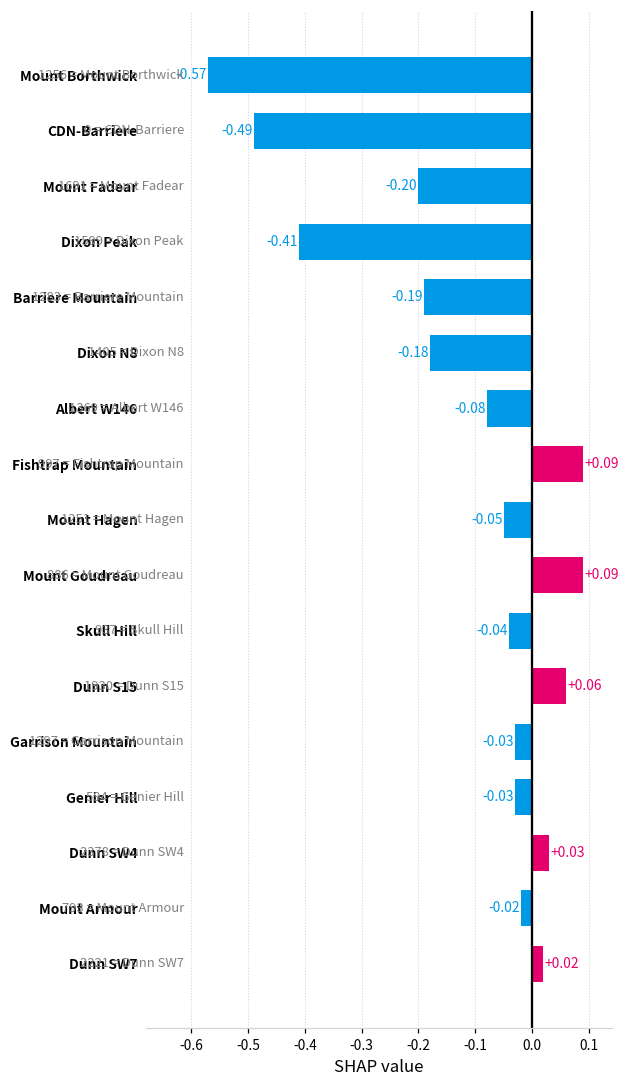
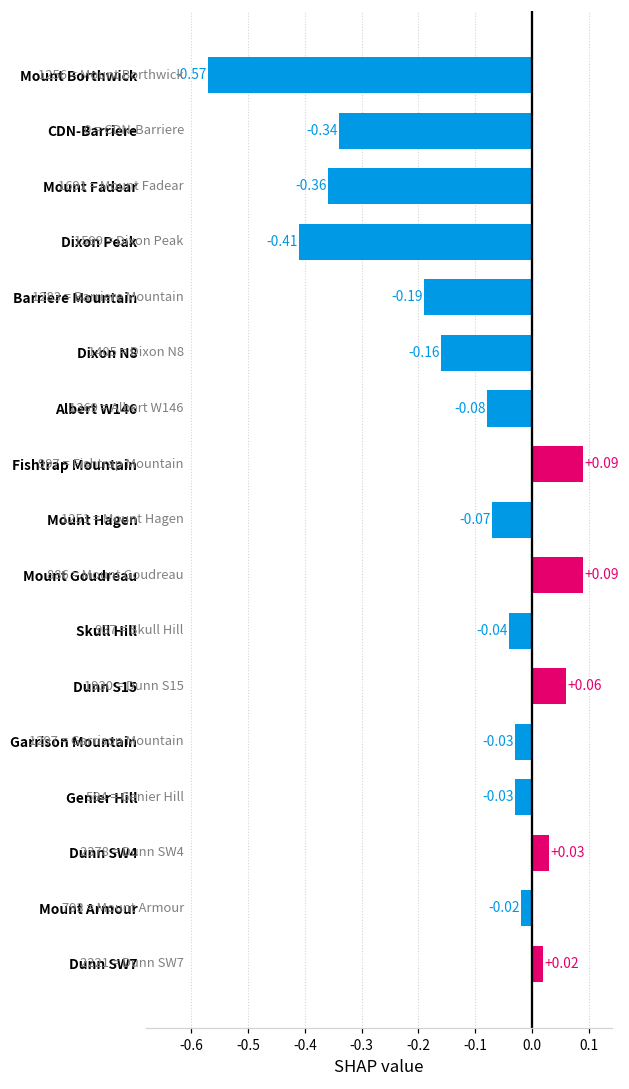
  {
-   "CDN-Barriere": "-0.49",
-   "Mount Fadear": "-0.20",
+   "CDN-Barriere": "-0.34",
+   "Mount Fadear": "-0.36",
    "Dixon Peak": "-0.41",
    "Barriere Mountain": "-0.19",
-   "Dixon N8": "-0.18",
+   "Dixon N8": "-0.16",
    "Albert W146": "-0.08",
    "Fishtrap Mountain": "+0.09",
-   "Mount Hagen": "-0.05",
+   "Mount Hagen": "-0.07",
    "Mount Goudreau": "+0.09",
    "Skull Hill": "-0.04",
    "Dunn S15": "+0.06",
    "Garrison Mountain": "-0.03",
    "Genier Hill": "-0.03",
    "Dunn SW4": "+0.03",
    "Mount Armour": "-0.02",
    "Dunn SW7": "+0.02"
  }
